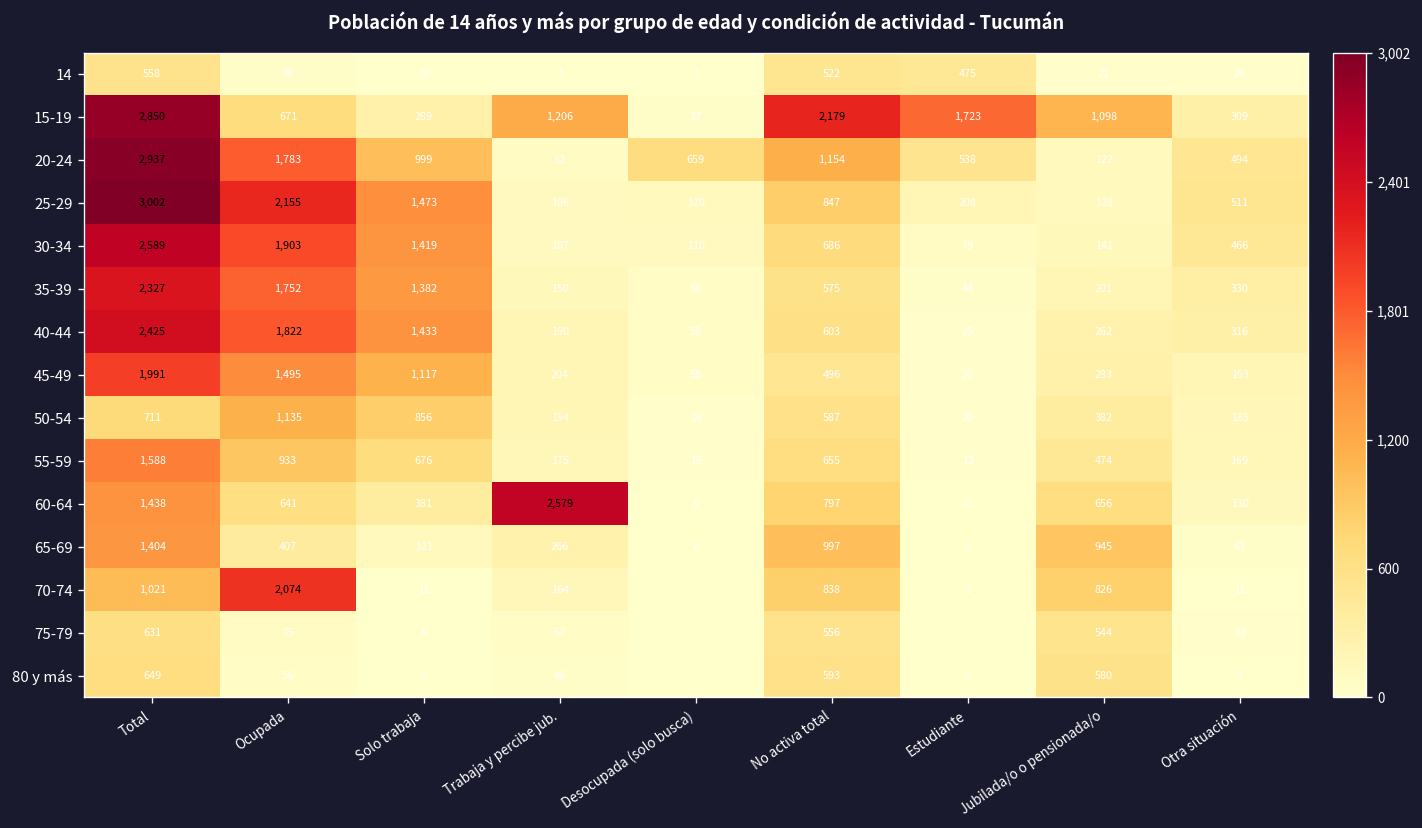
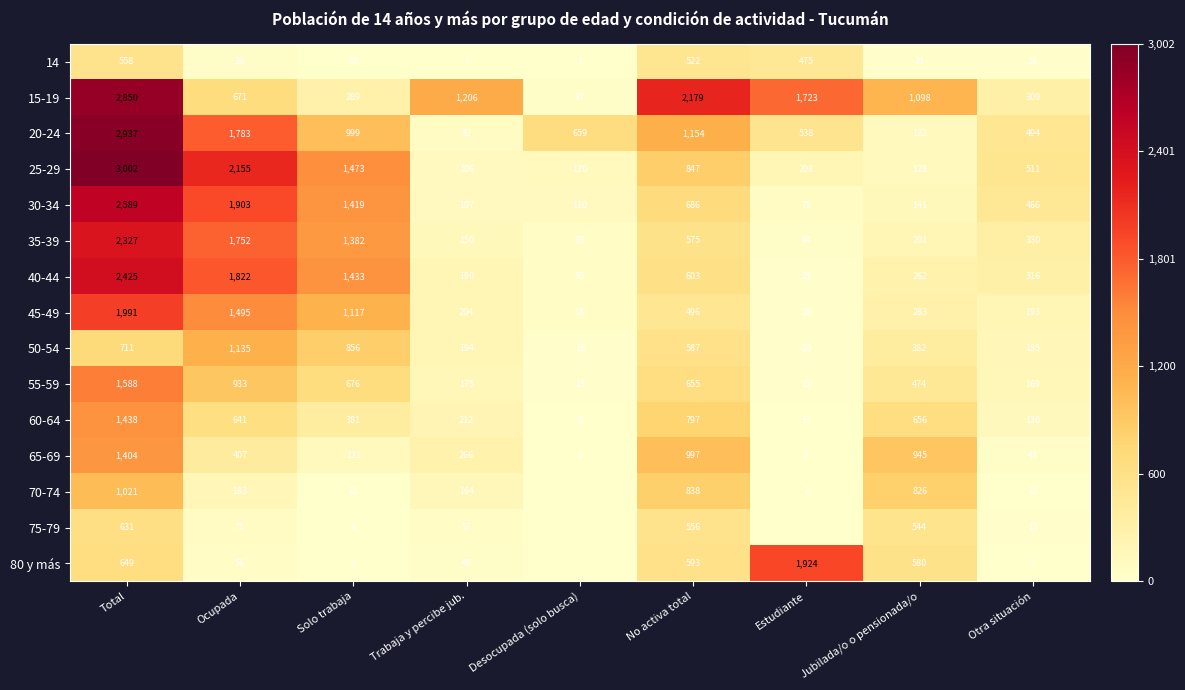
  {
    "14": {
      "Total": "558",
      "Ocupada": "36",
      "Solo trabaja": "10",
      "Trabaja y percibe jub.": "1",
      "Desocupada (solo busca)": "1",
      "No activa total": "522",
      "Estudiante": "475",
      "Jubilada/o o pensionada/o": "21",
      "Otra situación": "26"
    },
    "15-19": {
      "Total": "2,850",
      "Ocupada": "671",
      "Solo trabaja": "289",
      "Trabaja y percibe jub.": "1,206",
      "Desocupada (solo busca)": "37",
      "No activa total": "2,179",
      "Estudiante": "1,723",
      "Jubilada/o o pensionada/o": "1,098",
      "Otra situación": "309"
    },
    "20-24": {
      "Total": "2,937",
      "Ocupada": "1,783",
      "Solo trabaja": "999",
      "Trabaja y percibe jub.": "82",
      "Desocupada (solo busca)": "659",
      "No activa total": "1,154",
      "Estudiante": "538",
      "Jubilada/o o pensionada/o": "122",
      "Otra situación": "494"
    },
    "25-29": {
      "Total": "3,002",
      "Ocupada": "2,155",
      "Solo trabaja": "1,473",
      "Trabaja y percibe jub.": "106",
      "Desocupada (solo busca)": "120",
      "No activa total": "847",
      "Estudiante": "208",
      "Jubilada/o o pensionada/o": "128",
      "Otra situación": "511"
    },
    "30-34": {
      "Total": "2,589",
      "Ocupada": "1,903",
      "Solo trabaja": "1,419",
      "Trabaja y percibe jub.": "107",
      "Desocupada (solo busca)": "110",
      "No activa total": "686",
      "Estudiante": "79",
      "Jubilada/o o pensionada/o": "141",
      "Otra situación": "466"
    },
    "35-39": {
      "Total": "2,327",
      "Ocupada": "1,752",
      "Solo trabaja": "1,382",
      "Trabaja y percibe jub.": "150",
      "Desocupada (solo busca)": "69",
      "No activa total": "575",
      "Estudiante": "44",
      "Jubilada/o o pensionada/o": "201",
      "Otra situación": "330"
    },
    "40-44": {
      "Total": "2,425",
      "Ocupada": "1,822",
      "Solo trabaja": "1,433",
      "Trabaja y percibe jub.": "190",
      "Desocupada (solo busca)": "59",
      "No activa total": "603",
      "Estudiante": "25",
      "Jubilada/o o pensionada/o": "262",
      "Otra situación": "316"
    },
    "45-49": {
      "Total": "1,991",
      "Ocupada": "1,495",
      "Solo trabaja": "1,117",
      "Trabaja y percibe jub.": "204",
      "Desocupada (solo busca)": "58",
      "No activa total": "496",
      "Estudiante": "20",
      "Jubilada/o o pensionada/o": "283",
      "Otra situación": "193"
    },
    "50-54": {
      "Total": "711",
      "Ocupada": "1,135",
      "Solo trabaja": "856",
      "Trabaja y percibe jub.": "194",
      "Desocupada (solo busca)": "16",
      "No activa total": "587",
      "Estudiante": "20",
      "Jubilada/o o pensionada/o": "382",
      "Otra situación": "185"
    },
    "55-59": {
      "Total": "1,588",
      "Ocupada": "933",
      "Solo trabaja": "676",
      "Trabaja y percibe jub.": "175",
      "Desocupada (solo busca)": "15",
      "No activa total": "655",
      "Estudiante": "12",
      "Jubilada/o o pensionada/o": "474",
      "Otra situación": "169"
    },
    "60-64": {
      "Total": "1,438",
      "Ocupada": "641",
      "Solo trabaja": "381",
-     "Trabaja y percibe jub.": "2,579",
+     "Trabaja y percibe jub.": "212",
      "Desocupada (solo busca)": "8",
      "No activa total": "797",
      "Estudiante": "11",
      "Jubilada/o o pensionada/o": "656",
      "Otra situación": "130"
    },
    "65-69": {
      "Total": "1,404",
      "Ocupada": "407",
      "Solo trabaja": "121",
      "Trabaja y percibe jub.": "266",
      "Desocupada (solo busca)": "2",
      "No activa total": "997",
      "Estudiante": "9",
      "Jubilada/o o pensionada/o": "945",
      "Otra situación": "43"
    },
    "70-74": {
      "Total": "1,021",
-     "Ocupada": "2,074",
+     "Ocupada": "183",
      "Solo trabaja": "11",
      "Trabaja y percibe jub.": "164",
      "No activa total": "838",
      "Estudiante": "1",
      "Jubilada/o o pensionada/o": "826",
      "Otra situación": "11"
    },
    "75-79": {
      "Total": "631",
      "Ocupada": "75",
      "Solo trabaja": "8",
      "Trabaja y percibe jub.": "57",
      "No activa total": "556",
      "Jubilada/o o pensionada/o": "544",
      "Otra situación": "12"
    },
    "80 y más": {
      "Total": "649",
      "Ocupada": "56",
      "Solo trabaja": "6",
      "Trabaja y percibe jub.": "46",
      "No activa total": "593",
-     "Estudiante": "6",
+     "Estudiante": "1,924",
      "Jubilada/o o pensionada/o": "580",
      "Otra situación": "7"
    }
  }
